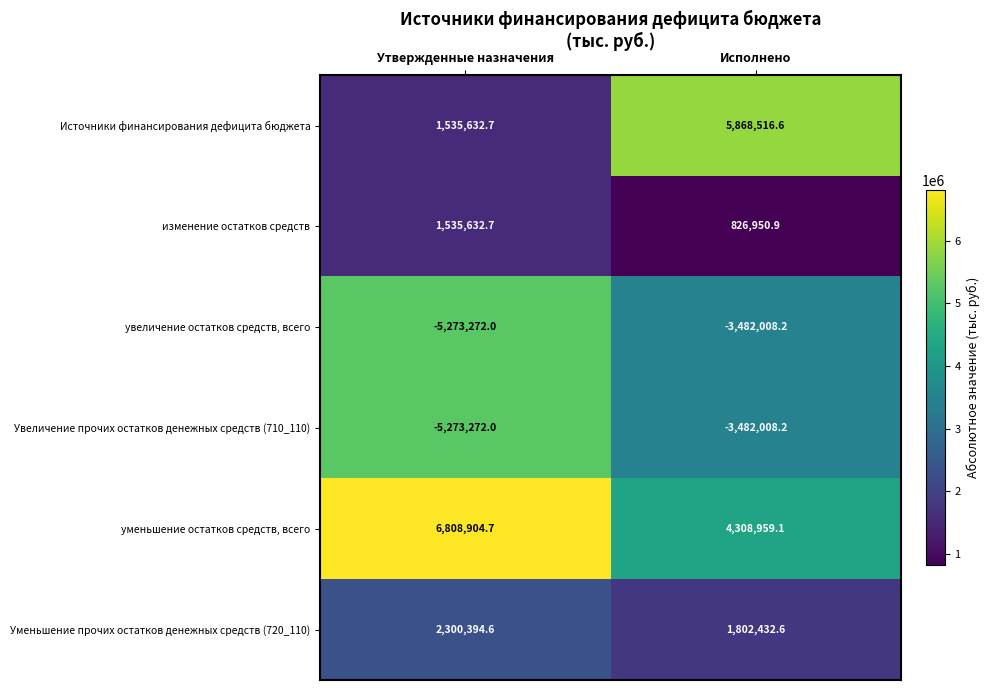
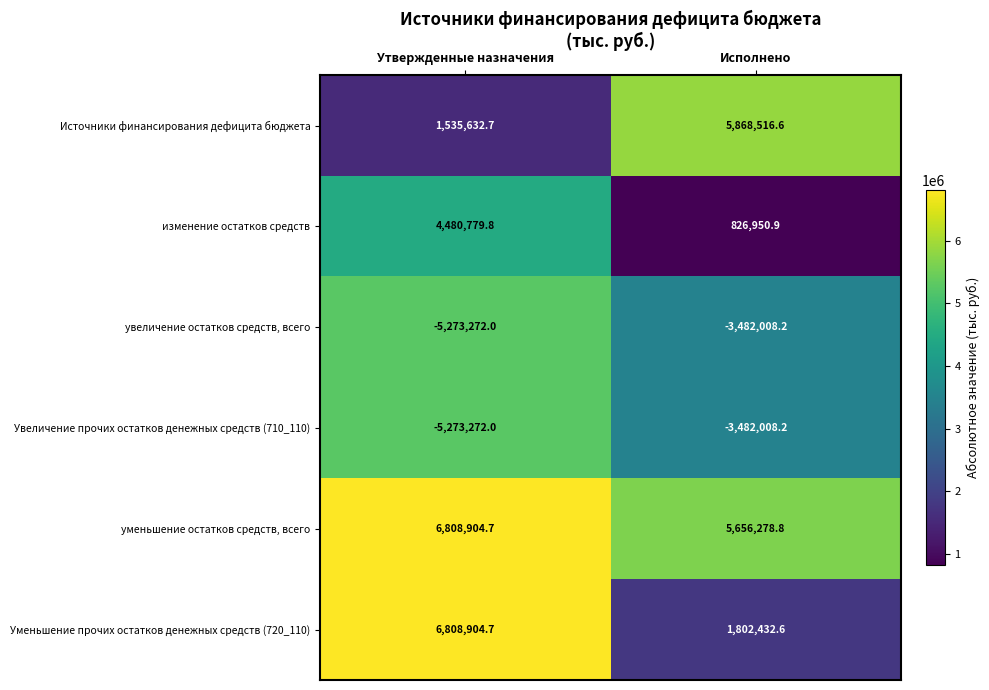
  {
    "Источники финансирования дефицита бюджета": {
      "Утвержденные назначения": "1,535,632.7",
      "Исполнено": "5,868,516.6"
    },
    "изменение остатков средств": {
-     "Утвержденные назначения": "1,535,632.7",
+     "Утвержденные назначения": "4,480,779.8",
      "Исполнено": "826,950.9"
    },
    "увеличение остатков средств, всего": {
      "Утвержденные назначения": "-5,273,272.0",
      "Исполнено": "-3,482,008.2"
    },
    "Увеличение прочих остатков денежных средств (710_110)": {
      "Утвержденные назначения": "-5,273,272.0",
      "Исполнено": "-3,482,008.2"
    },
    "уменьшение остатков средств, всего": {
      "Утвержденные назначения": "6,808,904.7",
-     "Исполнено": "4,308,959.1"
+     "Исполнено": "5,656,278.8"
    },
    "Уменьшение прочих остатков денежных средств (720_110)": {
-     "Утвержденные назначения": "2,300,394.6",
+     "Утвержденные назначения": "6,808,904.7",
      "Исполнено": "1,802,432.6"
    }
  }
